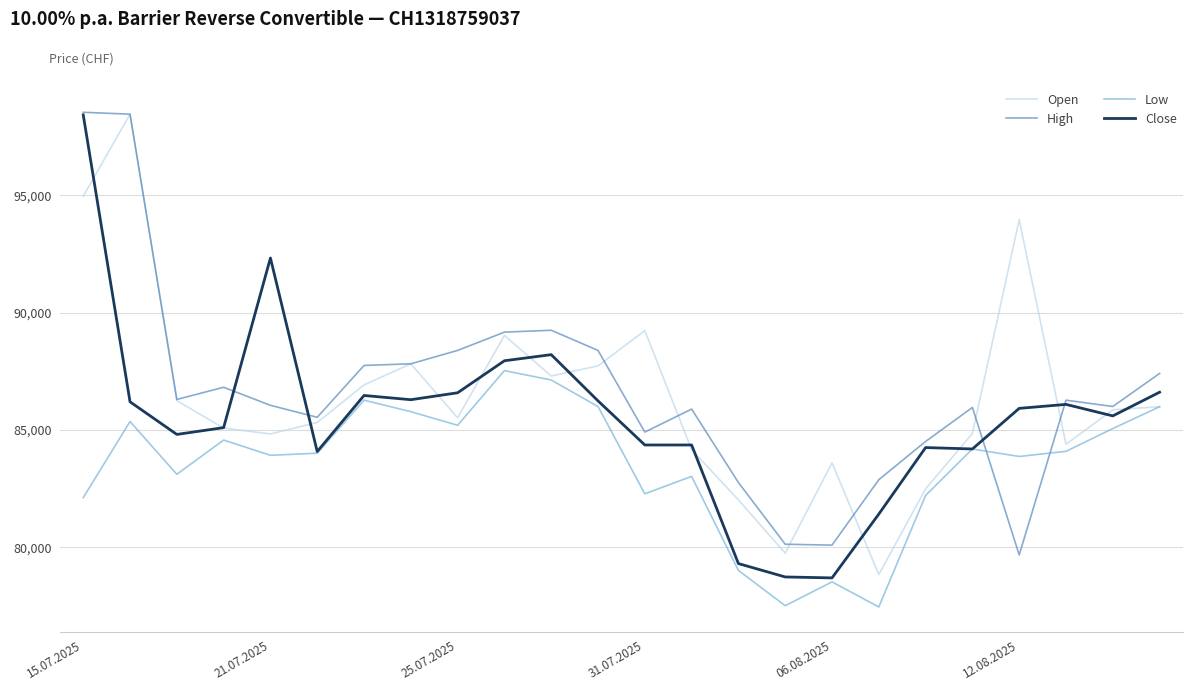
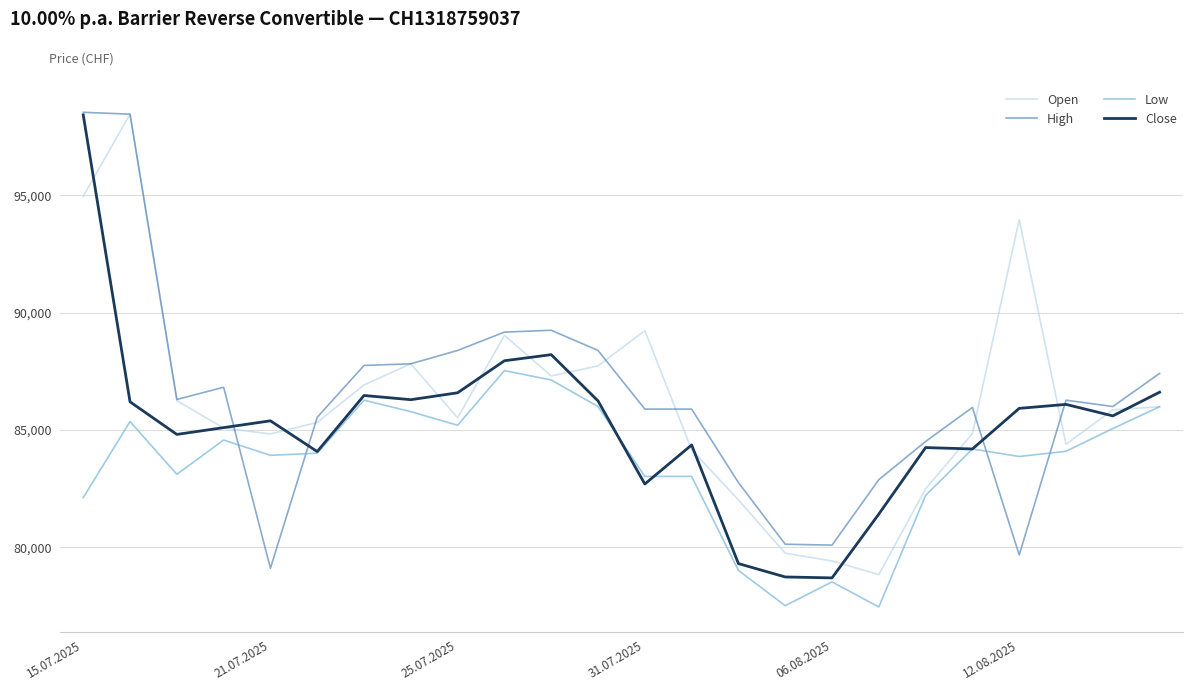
  {
    "Open": {
      "15.07.2025": "95,000",
      "21.07.2025": "84,800",
      "25.07.2025": "85,500",
      "31.07.2025": "89,200",
-     "06.08.2025": "83,600",
+     "06.08.2025": "79,400",
      "12.08.2025": "94,000"
    },
    "High": {
      "15.07.2025": "98,500",
-     "21.07.2025": "86,100",
+     "21.07.2025": "79,100",
      "25.07.2025": "88,400",
-     "31.07.2025": "84,900",
+     "31.07.2025": "85,900",
      "06.08.2025": "80,100",
      "12.08.2025": "79,700"
    },
    "Low": {
      "15.07.2025": "82,100",
      "21.07.2025": "83,900",
      "25.07.2025": "85,200",
-     "31.07.2025": "82,300",
+     "31.07.2025": "83,000",
      "06.08.2025": "78,500",
      "12.08.2025": "83,900"
    },
    "Close": {
      "15.07.2025": "98,400",
-     "21.07.2025": "92,300",
+     "21.07.2025": "85,400",
      "25.07.2025": "86,600",
-     "31.07.2025": "84,400",
+     "31.07.2025": "82,700",
      "06.08.2025": "78,700",
      "12.08.2025": "85,900"
    }
  }
